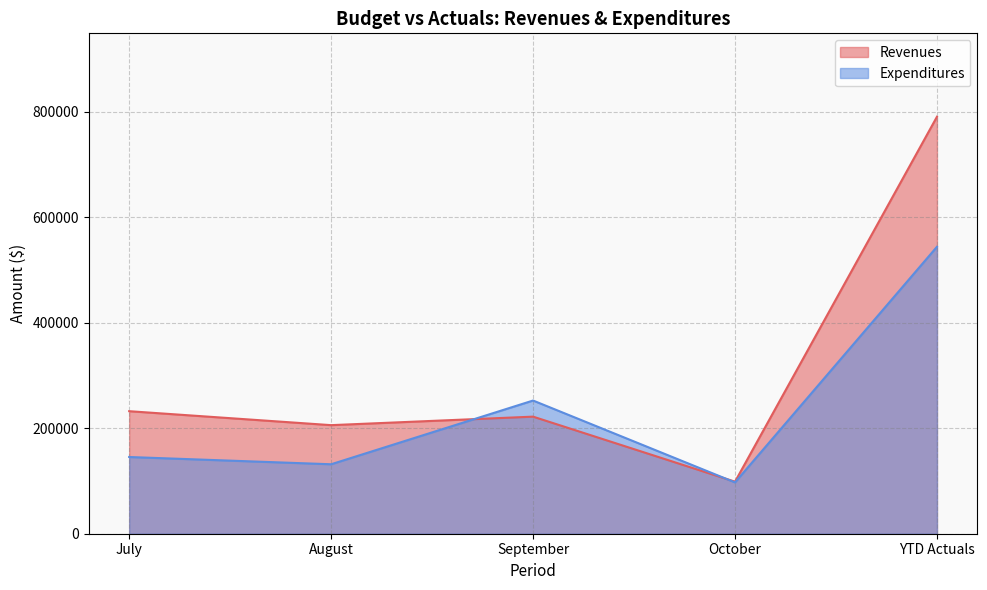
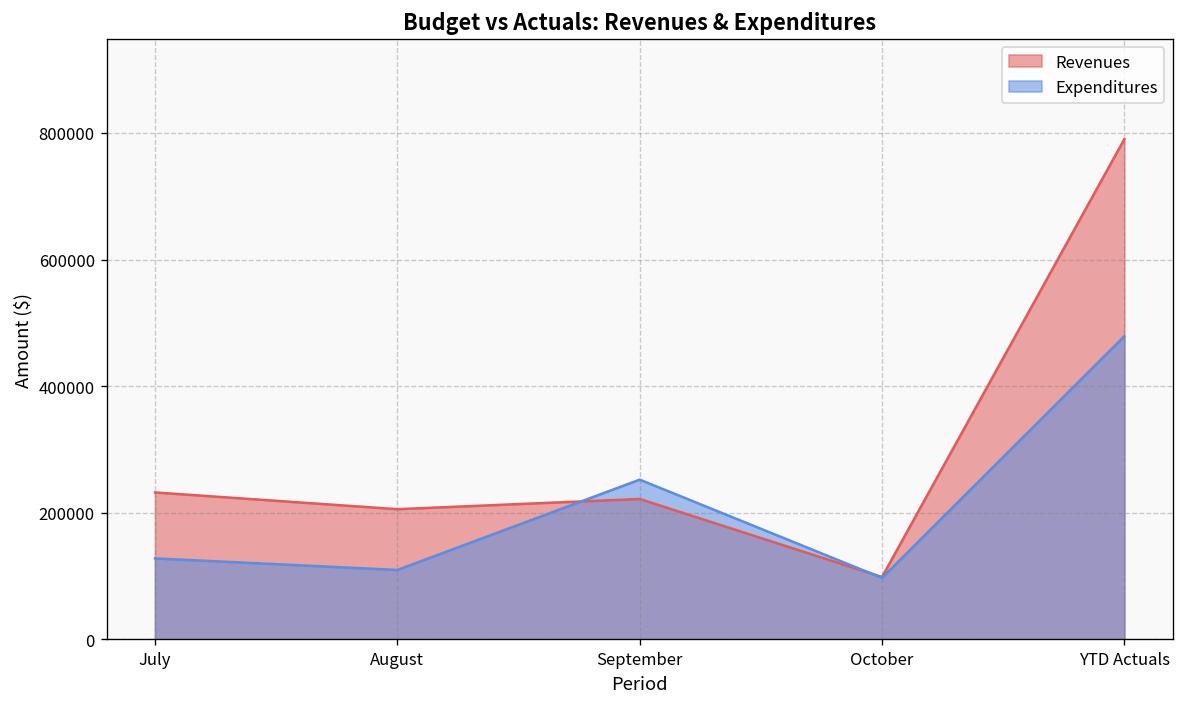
  {
    "Revenues": {
      "July": 230000,
      "August": 210000,
      "September": 220000,
      "YTD Actuals": 790000
    },
    "Expenditures": {
-     "July": 150000,
-     "August": 130000,
+     "July": 130000,
+     "August": 110000,
      "September": 250000,
-     "YTD Actuals": 540000
+     "YTD Actuals": 480000
    }
  }
